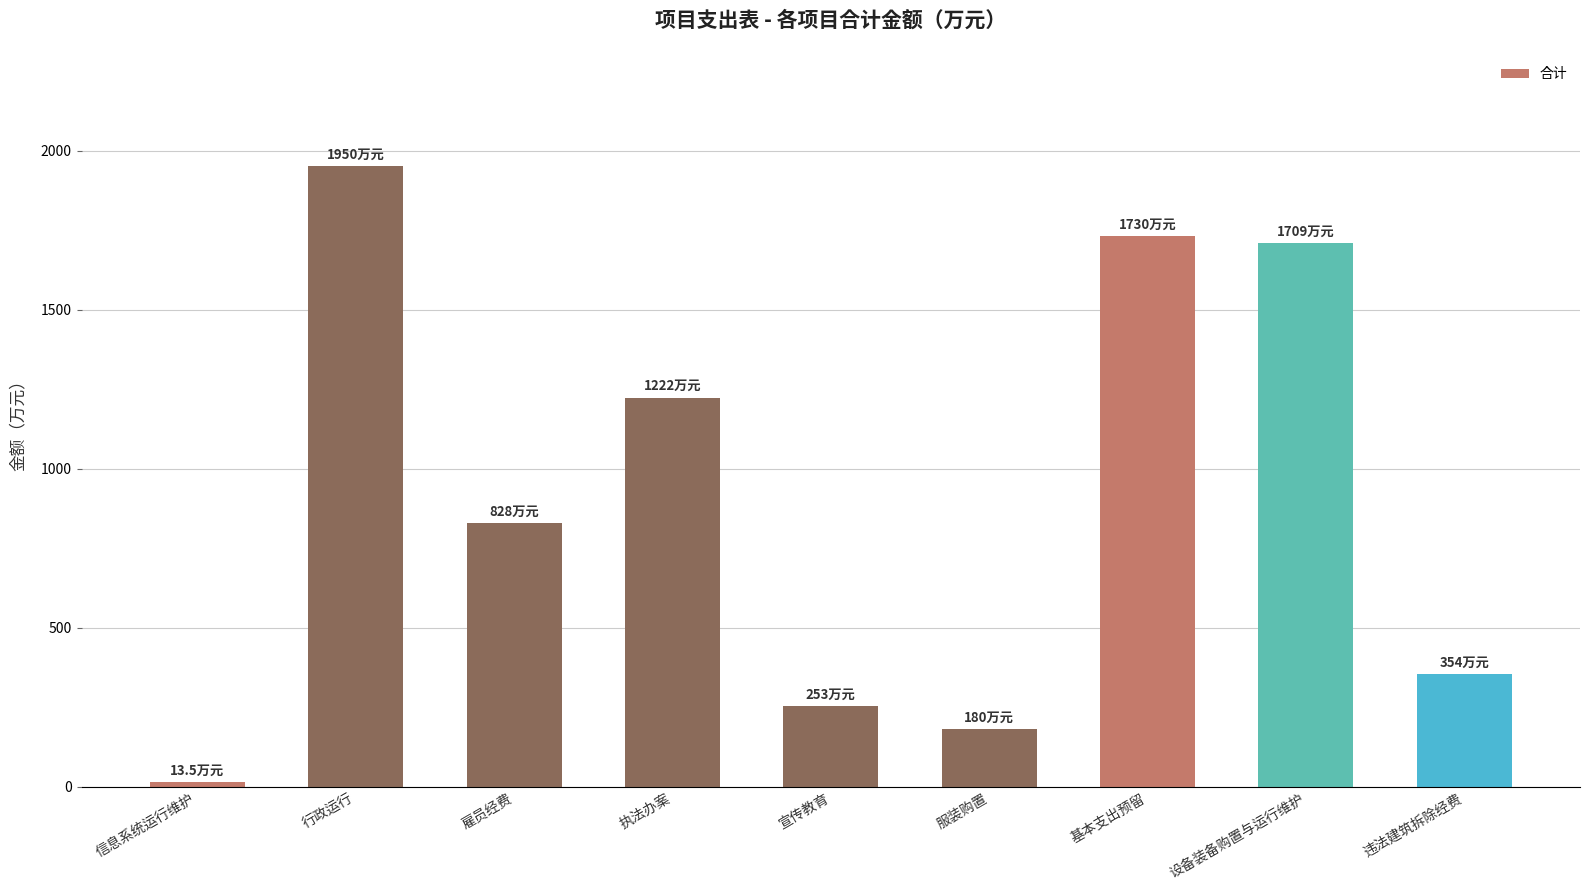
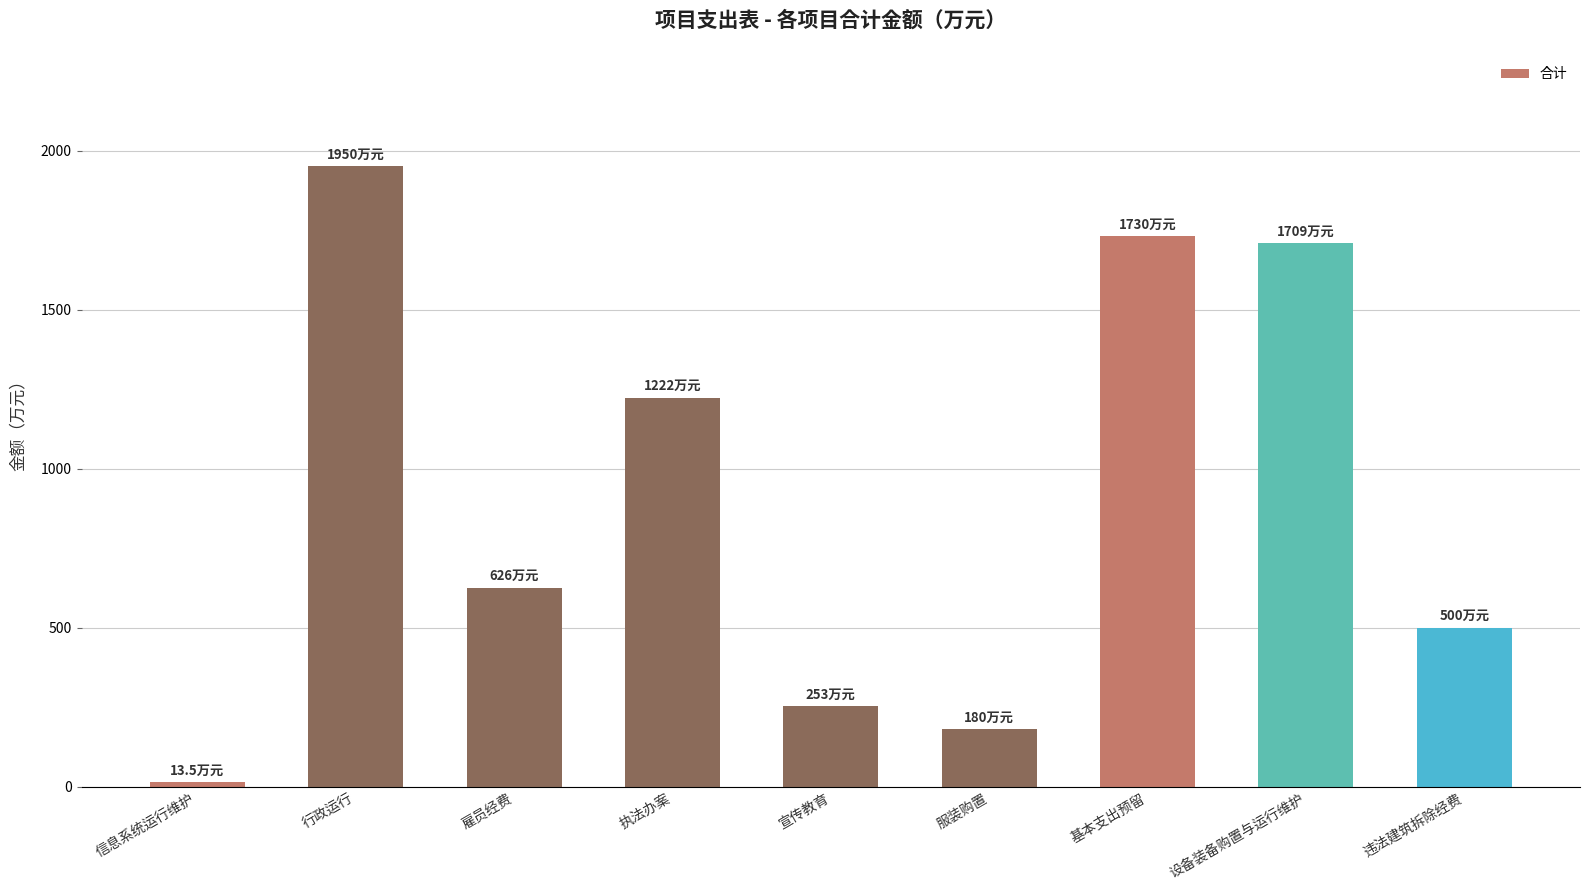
  {
    "信息系统运行维护": 13.5,
    "行政运行": 1950,
-   "雇员经费": 828,
+   "雇员经费": 626,
    "执法办案": 1222,
    "宣传教育": 253,
    "服装购置": 180,
    "基本支出预留": 1730,
    "设备装备购置与运行维护": 1709,
-   "违法建筑拆除经费": 354
+   "违法建筑拆除经费": 500
  }
